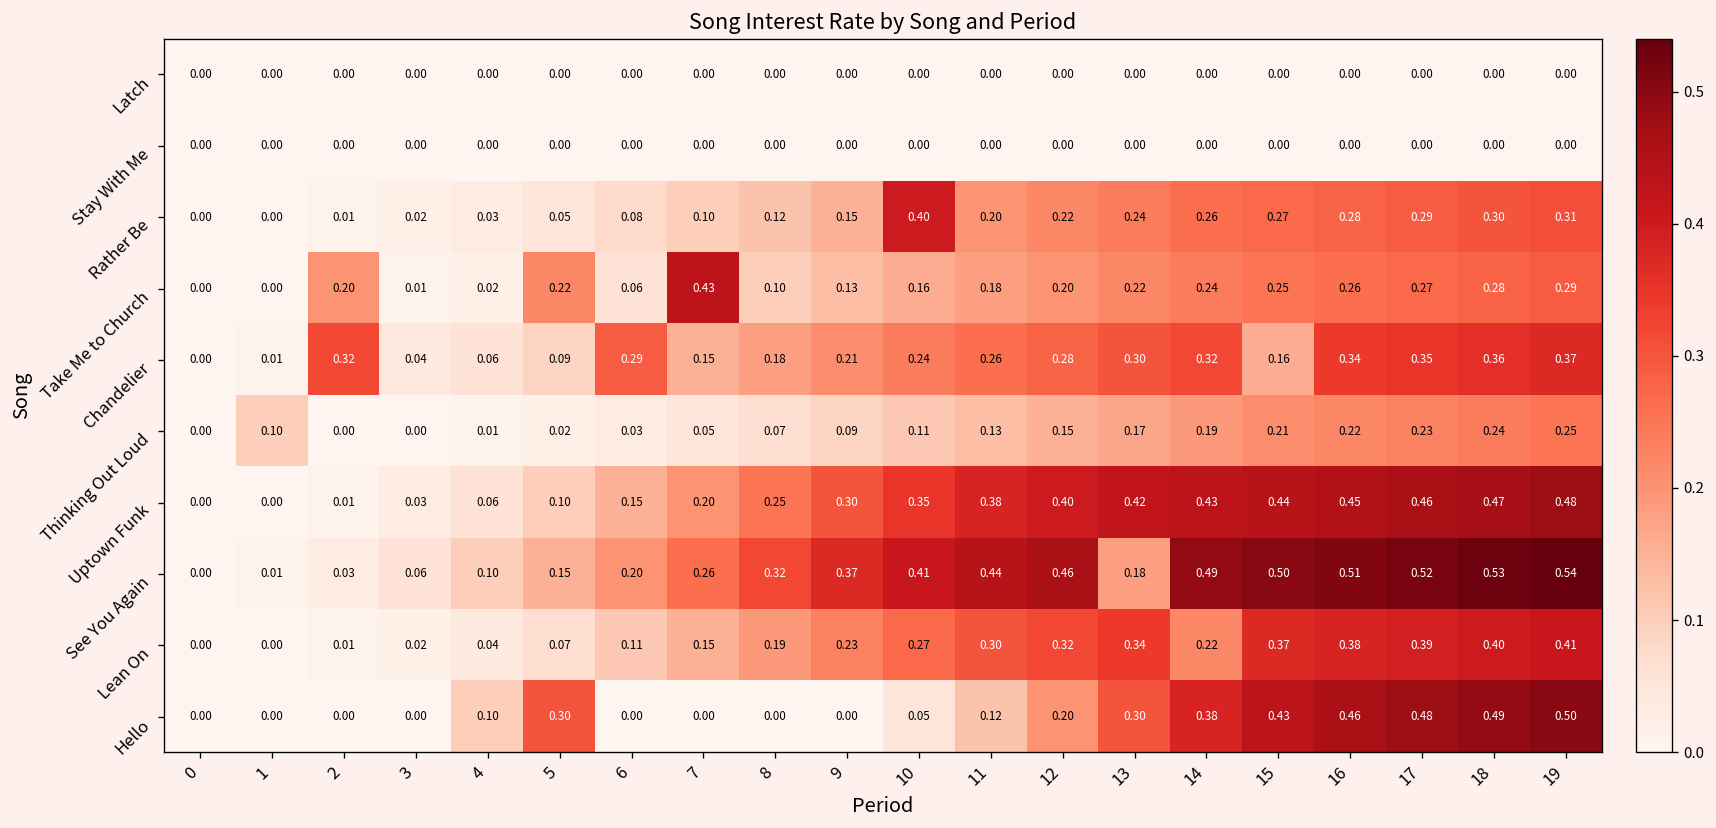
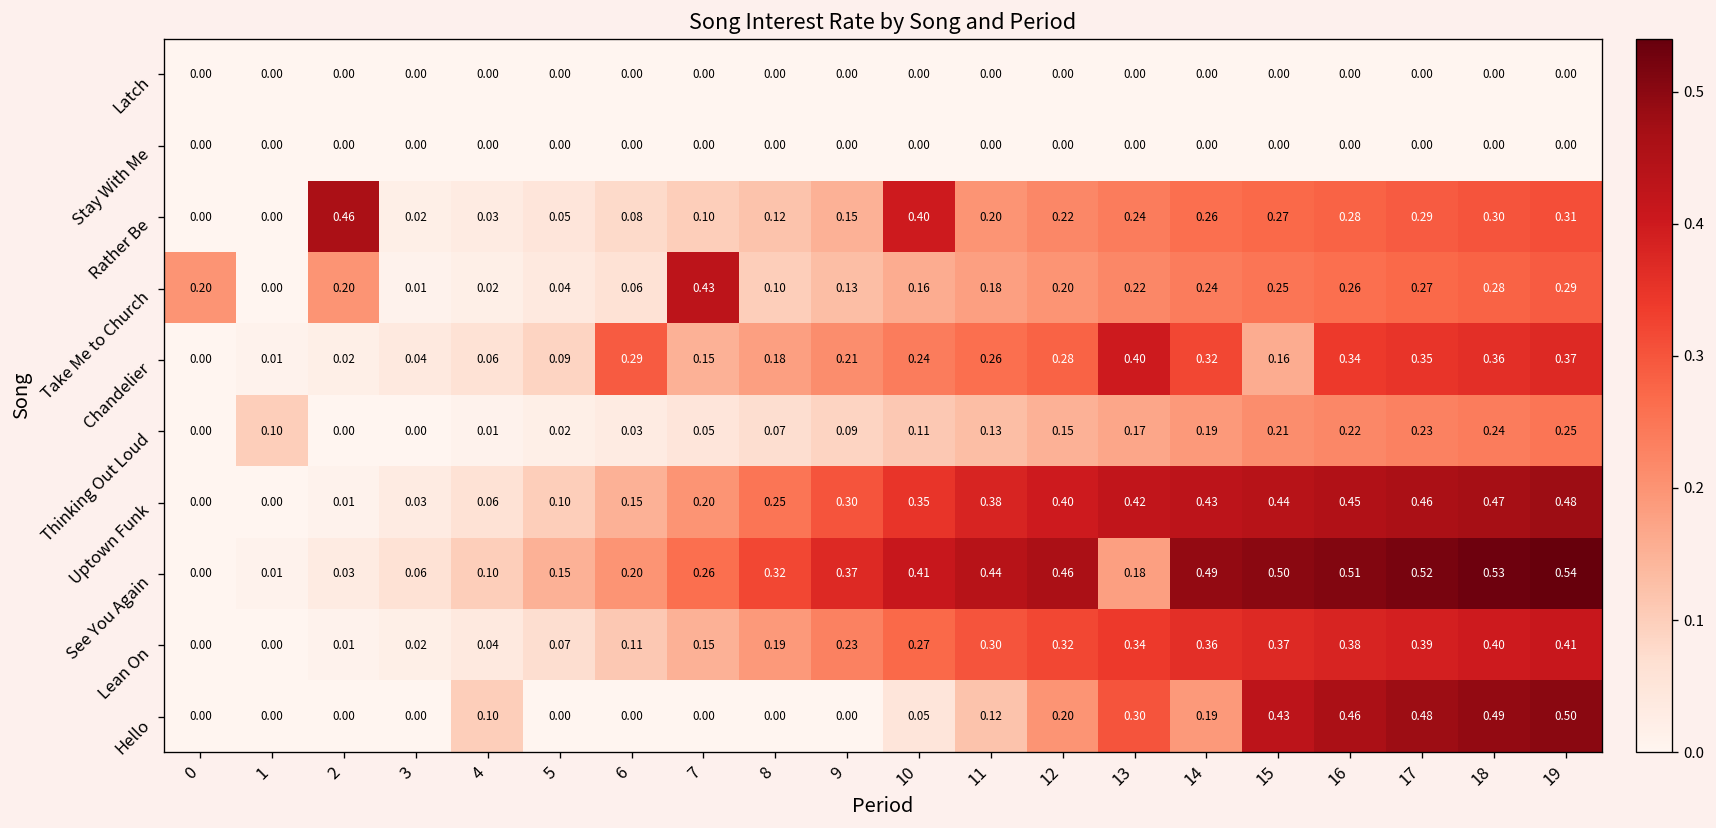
  {
    "Latch": {
      "0": 0.00,
      "1": 0.00,
      "2": 0.00,
      "3": 0.00,
      "4": 0.00,
      "5": 0.00,
      "6": 0.00,
      "7": 0.00,
      "8": 0.00,
      "9": 0.00,
      "10": 0.00,
      "11": 0.00,
      "12": 0.00,
      "13": 0.00,
      "14": 0.00,
      "15": 0.00,
      "16": 0.00,
      "17": 0.00,
      "18": 0.00,
      "19": 0.00
    },
    "Stay With Me": {
      "0": 0.00,
      "1": 0.00,
      "2": 0.00,
      "3": 0.00,
      "4": 0.00,
      "5": 0.00,
      "6": 0.00,
      "7": 0.00,
      "8": 0.00,
      "9": 0.00,
      "10": 0.00,
      "11": 0.00,
      "12": 0.00,
      "13": 0.00,
      "14": 0.00,
      "15": 0.00,
      "16": 0.00,
      "17": 0.00,
      "18": 0.00,
      "19": 0.00
    },
    "Rather Be": {
      "0": 0.00,
      "1": 0.00,
-     "2": 0.01,
+     "2": 0.46,
      "3": 0.02,
      "4": 0.03,
      "5": 0.05,
      "6": 0.08,
      "7": 0.10,
      "8": 0.12,
      "9": 0.15,
      "10": 0.40,
      "11": 0.20,
      "12": 0.22,
      "13": 0.24,
      "14": 0.26,
      "15": 0.27,
      "16": 0.28,
      "17": 0.29,
      "18": 0.30,
      "19": 0.31
    },
    "Take Me to Church": {
-     "0": 0.00,
+     "0": 0.20,
      "1": 0.00,
      "2": 0.20,
      "3": 0.01,
      "4": 0.02,
-     "5": 0.22,
+     "5": 0.04,
      "6": 0.06,
      "7": 0.43,
      "8": 0.10,
      "9": 0.13,
      "10": 0.16,
      "11": 0.18,
      "12": 0.20,
      "13": 0.22,
      "14": 0.24,
      "15": 0.25,
      "16": 0.26,
      "17": 0.27,
      "18": 0.28,
      "19": 0.29
    },
    "Chandelier": {
      "0": 0.00,
      "1": 0.01,
-     "2": 0.32,
+     "2": 0.02,
      "3": 0.04,
      "4": 0.06,
      "5": 0.09,
      "6": 0.29,
      "7": 0.15,
      "8": 0.18,
      "9": 0.21,
      "10": 0.24,
      "11": 0.26,
      "12": 0.28,
-     "13": 0.30,
+     "13": 0.40,
      "14": 0.32,
      "15": 0.16,
      "16": 0.34,
      "17": 0.35,
      "18": 0.36,
      "19": 0.37
    },
    "Thinking Out Loud": {
      "0": 0.00,
      "1": 0.10,
      "2": 0.00,
      "3": 0.00,
      "4": 0.01,
      "5": 0.02,
      "6": 0.03,
      "7": 0.05,
      "8": 0.07,
      "9": 0.09,
      "10": 0.11,
      "11": 0.13,
      "12": 0.15,
      "13": 0.17,
      "14": 0.19,
      "15": 0.21,
      "16": 0.22,
      "17": 0.23,
      "18": 0.24,
      "19": 0.25
    },
    "Uptown Funk": {
      "0": 0.00,
      "1": 0.00,
      "2": 0.01,
      "3": 0.03,
      "4": 0.06,
      "5": 0.10,
      "6": 0.15,
      "7": 0.20,
      "8": 0.25,
      "9": 0.30,
      "10": 0.35,
      "11": 0.38,
      "12": 0.40,
      "13": 0.42,
      "14": 0.43,
      "15": 0.44,
      "16": 0.45,
      "17": 0.46,
      "18": 0.47,
      "19": 0.48
    },
    "See You Again": {
      "0": 0.00,
      "1": 0.01,
      "2": 0.03,
      "3": 0.06,
      "4": 0.10,
      "5": 0.15,
      "6": 0.20,
      "7": 0.26,
      "8": 0.32,
      "9": 0.37,
      "10": 0.41,
      "11": 0.44,
      "12": 0.46,
      "13": 0.18,
      "14": 0.49,
      "15": 0.50,
      "16": 0.51,
      "17": 0.52,
      "18": 0.53,
      "19": 0.54
    },
    "Lean On": {
      "0": 0.00,
      "1": 0.00,
      "2": 0.01,
      "3": 0.02,
      "4": 0.04,
      "5": 0.07,
      "6": 0.11,
      "7": 0.15,
      "8": 0.19,
      "9": 0.23,
      "10": 0.27,
      "11": 0.30,
      "12": 0.32,
      "13": 0.34,
-     "14": 0.22,
+     "14": 0.36,
      "15": 0.37,
      "16": 0.38,
      "17": 0.39,
      "18": 0.40,
      "19": 0.41
    },
    "Hello": {
      "0": 0.00,
      "1": 0.00,
      "2": 0.00,
      "3": 0.00,
      "4": 0.10,
-     "5": 0.30,
+     "5": 0.00,
      "6": 0.00,
      "7": 0.00,
      "8": 0.00,
      "9": 0.00,
      "10": 0.05,
      "11": 0.12,
      "12": 0.20,
      "13": 0.30,
-     "14": 0.38,
+     "14": 0.19,
      "15": 0.43,
      "16": 0.46,
      "17": 0.48,
      "18": 0.49,
      "19": 0.50
    }
  }
